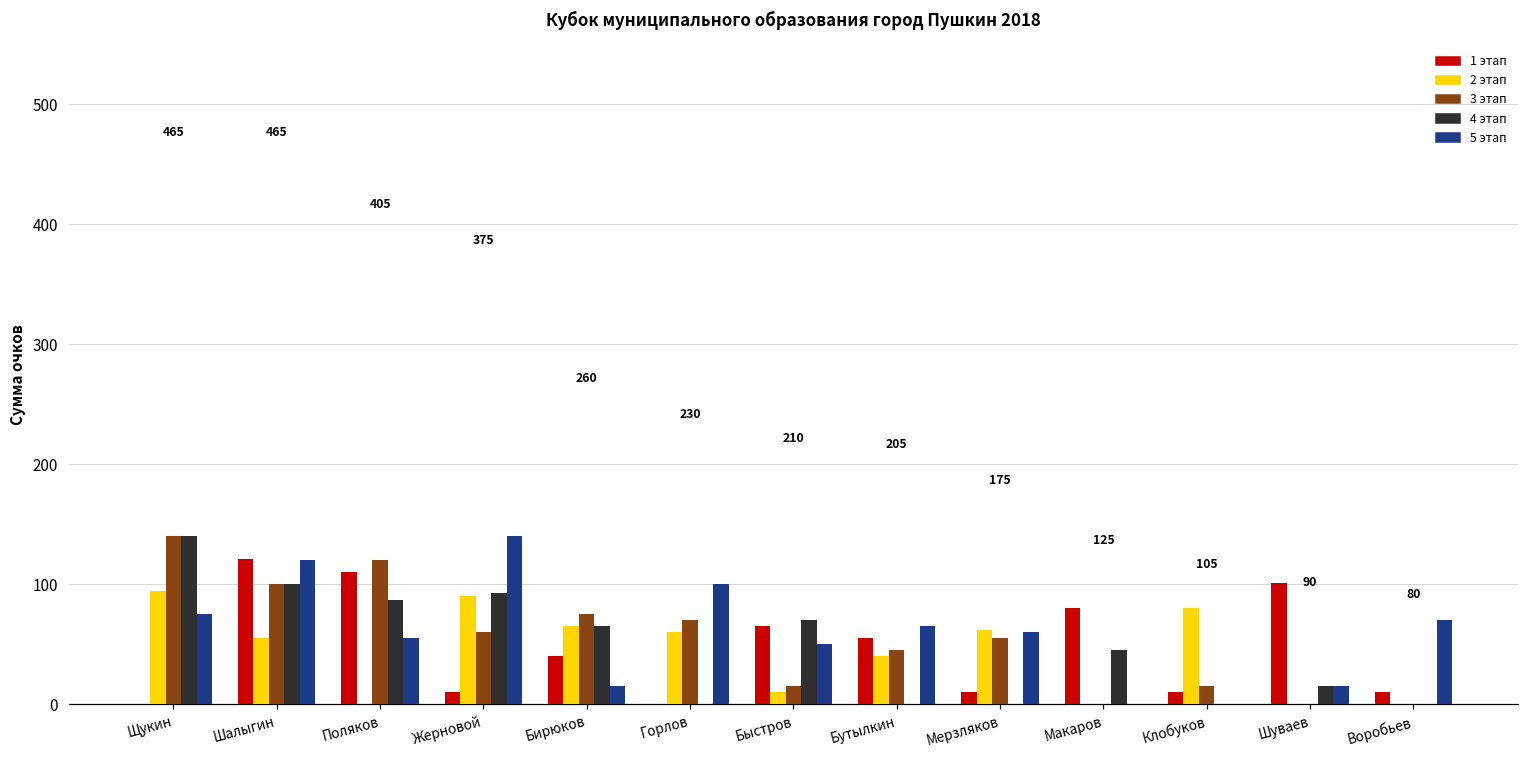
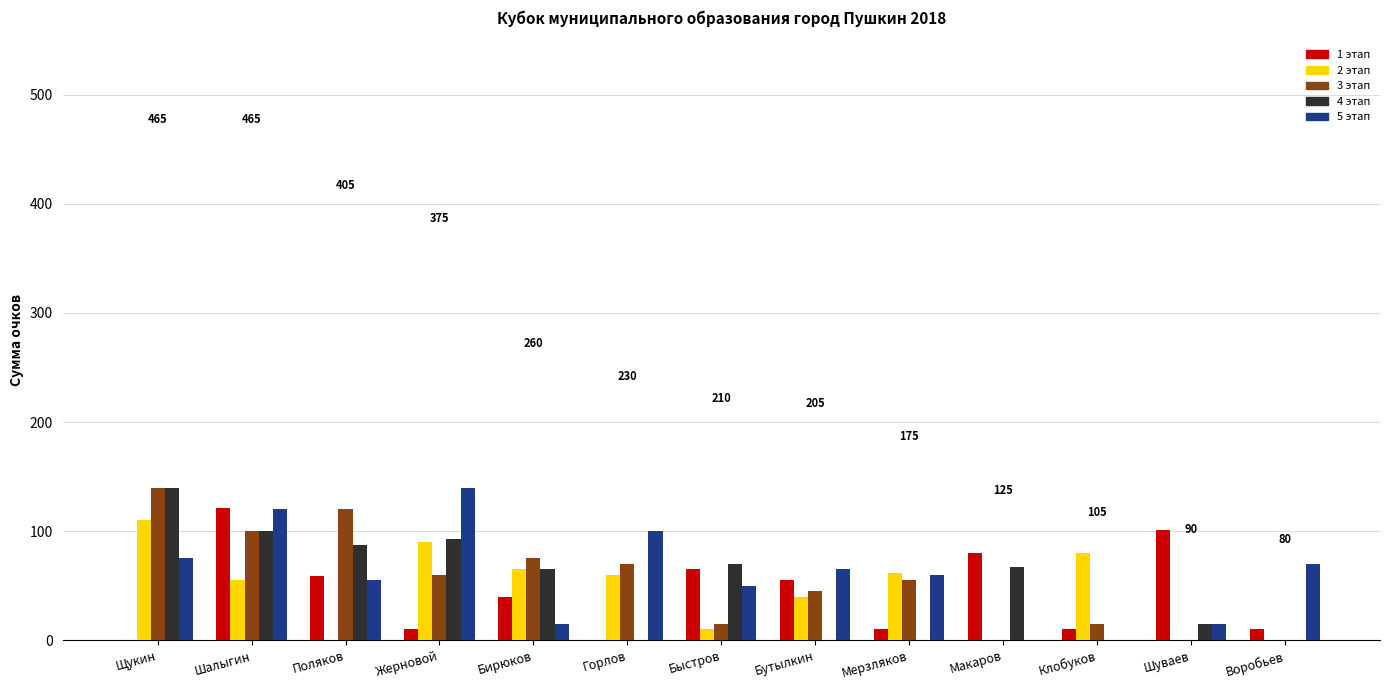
  {
    "1 этап": {
      "Щукин": 0,
      "Шалыгин": 121,
-     "Поляков": 110,
+     "Поляков": 59,
      "Жерновой": 10,
      "Бирюков": 40,
      "Горлов": 0,
      "Быстров": 65,
      "Бутылкин": 55,
      "Мерзляков": 10,
      "Макаров": 80,
      "Клобуков": 10,
      "Воробьев": 10
    },
    "2 этап": {
-     "Щукин": 94,
+     "Щукин": 110,
      "Шалыгин": 55,
      "Поляков": 0,
      "Жерновой": 90,
      "Бирюков": 65,
      "Горлов": 60,
      "Быстров": 10,
      "Бутылкин": 40,
      "Мерзляков": 62,
      "Макаров": 0,
      "Клобуков": 80,
      "Шуваев": 0,
      "Воробьев": 0
    },
    "3 этап": {
      "Щукин": 140,
      "Шалыгин": 100,
      "Поляков": 120,
      "Жерновой": 60,
      "Бирюков": 75,
      "Горлов": 70,
      "Быстров": 15,
      "Бутылкин": 45,
      "Мерзляков": 55,
      "Макаров": 0,
      "Клобуков": 15,
      "Шуваев": 0,
      "Воробьев": 0
    },
    "4 этап": {
      "Щукин": 140,
      "Шалыгин": 100,
      "Поляков": 87,
      "Жерновой": 93,
      "Бирюков": 65,
      "Горлов": 0,
      "Быстров": 70,
      "Бутылкин": 0,
      "Мерзляков": 0,
-     "Макаров": 45,
+     "Макаров": 67,
      "Клобуков": 0,
      "Шуваев": 15,
      "Воробьев": 0
    },
    "5 этап": {
      "Щукин": 75,
      "Шалыгин": 120,
      "Поляков": 55,
      "Жерновой": 140,
      "Бирюков": 15,
      "Горлов": 100,
      "Быстров": 50,
      "Бутылкин": 65,
      "Мерзляков": 60,
      "Макаров": 0,
      "Клобуков": 0,
      "Шуваев": 15,
      "Воробьев": 70
    }
  }
